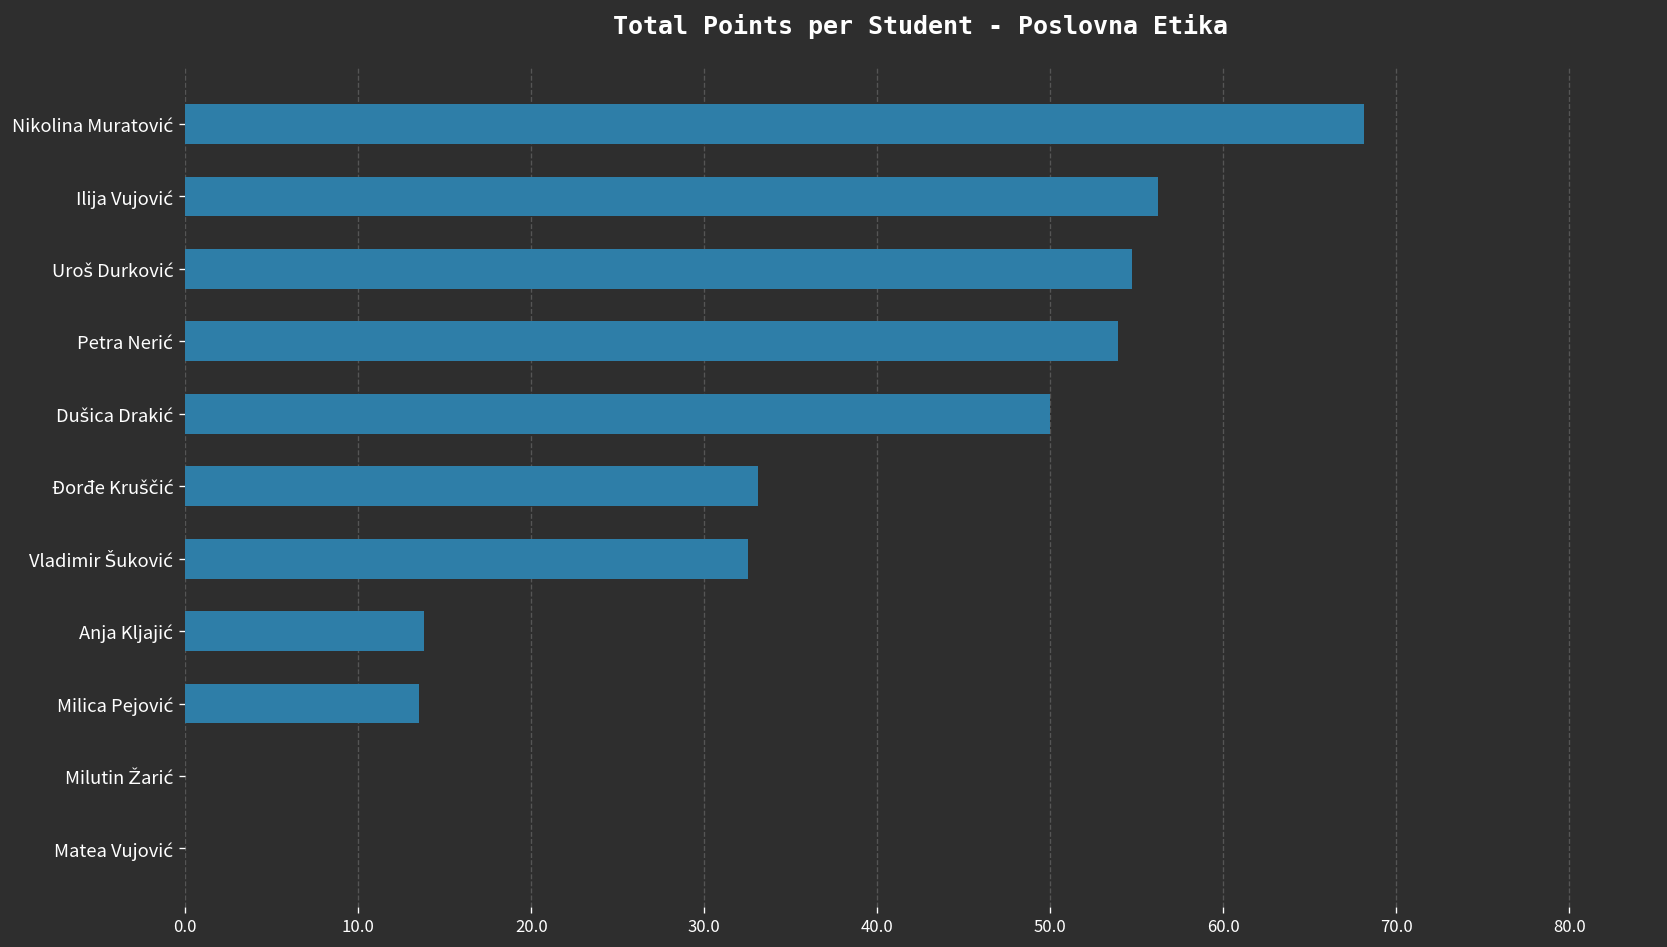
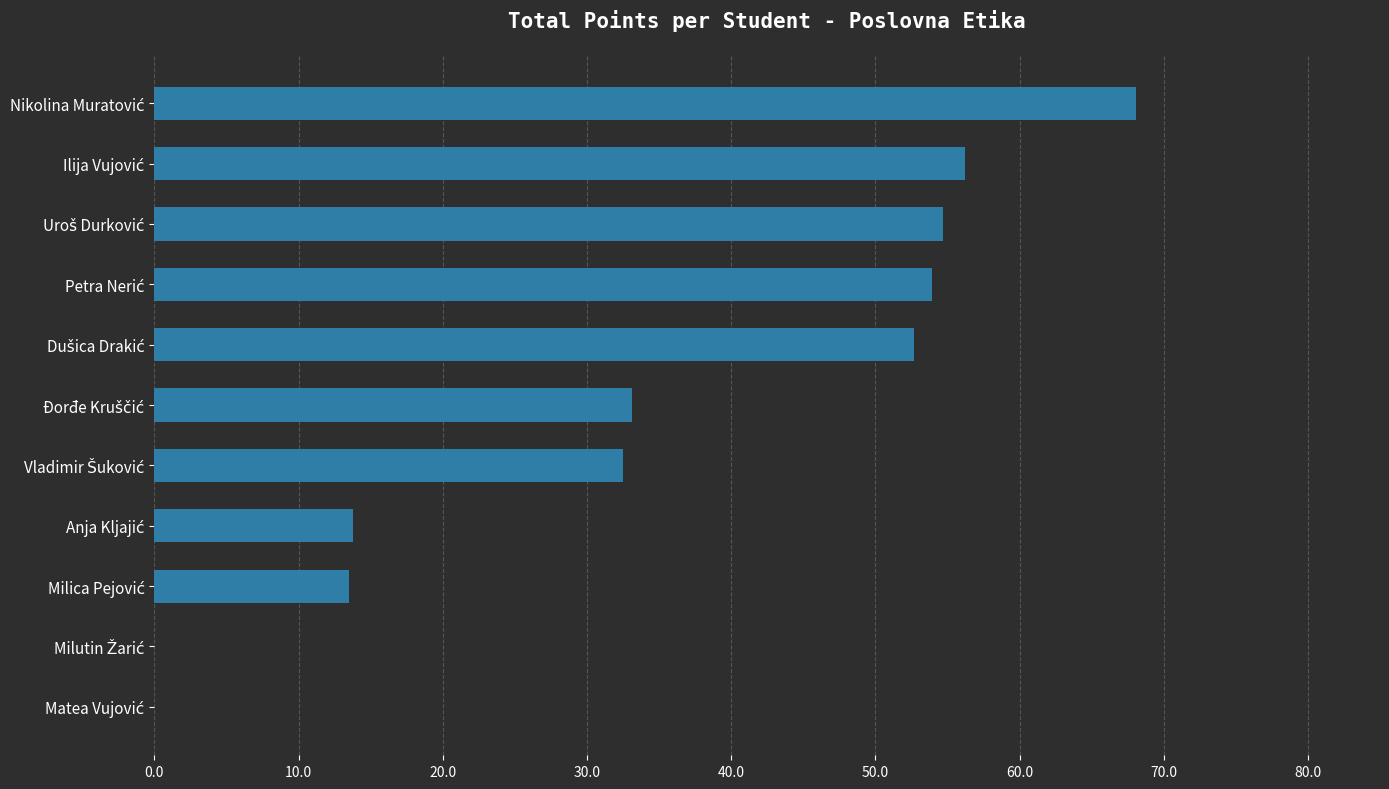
  {
    "Nikolina Muratović": 68.1,
    "Ilija Vujović": 56.2,
    "Uroš Durković": 54.7,
    "Petra Nerić": 53.9,
-   "Dušica Drakić": 50.0,
+   "Dušica Drakić": 52.7,
    "Đorđe Kruščić": 33.1,
    "Vladimir Šuković": 32.5,
    "Anja Kljajić": 13.8,
    "Milica Pejović": 13.5,
    "Milutin Žarić": 0.0,
    "Matea Vujović": 0.0
  }
